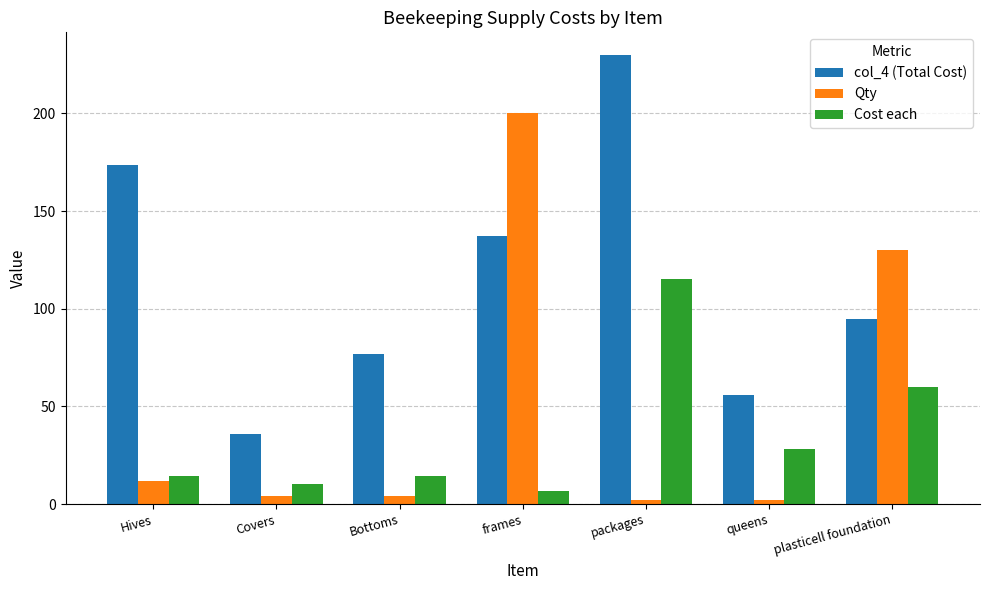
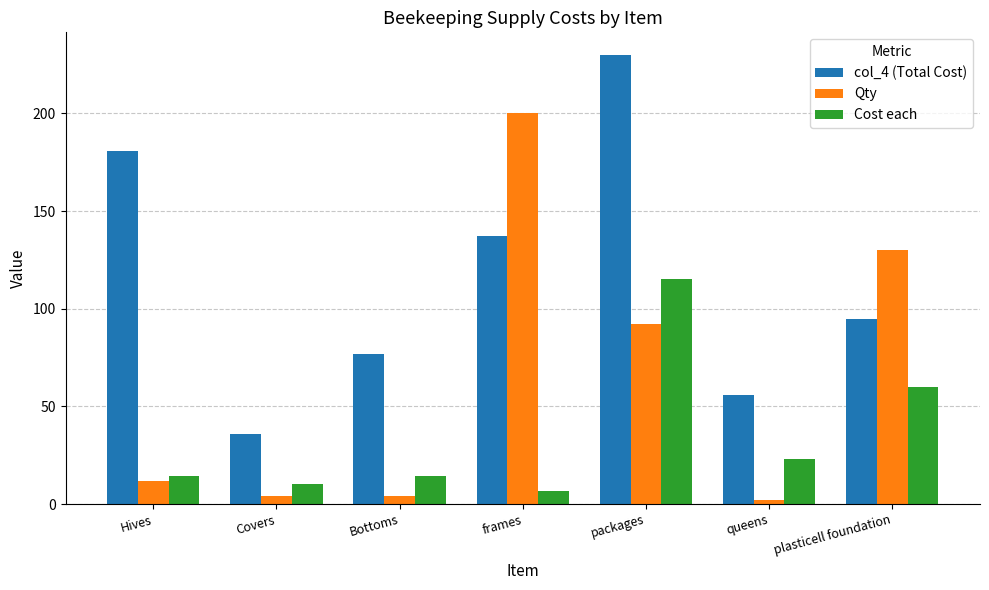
  {
    "col_4 (Total Cost)": {
-     "Hives": 173,
+     "Hives": 181,
      "Covers": 36,
      "Bottoms": 77,
      "frames": 137,
      "packages": 230,
      "queens": 56,
      "plasticell foundation": 95
    },
    "Qty": {
      "Hives": 12,
      "Covers": 4,
      "Bottoms": 4,
      "frames": 200,
-     "packages": 2,
+     "packages": 92,
      "queens": 2,
      "plasticell foundation": 130
    },
    "Cost each": {
      "Hives": 14,
      "Covers": 11,
      "Bottoms": 14,
      "frames": 7,
      "packages": 115,
-     "queens": 28,
+     "queens": 23,
      "plasticell foundation": 60
    }
  }
